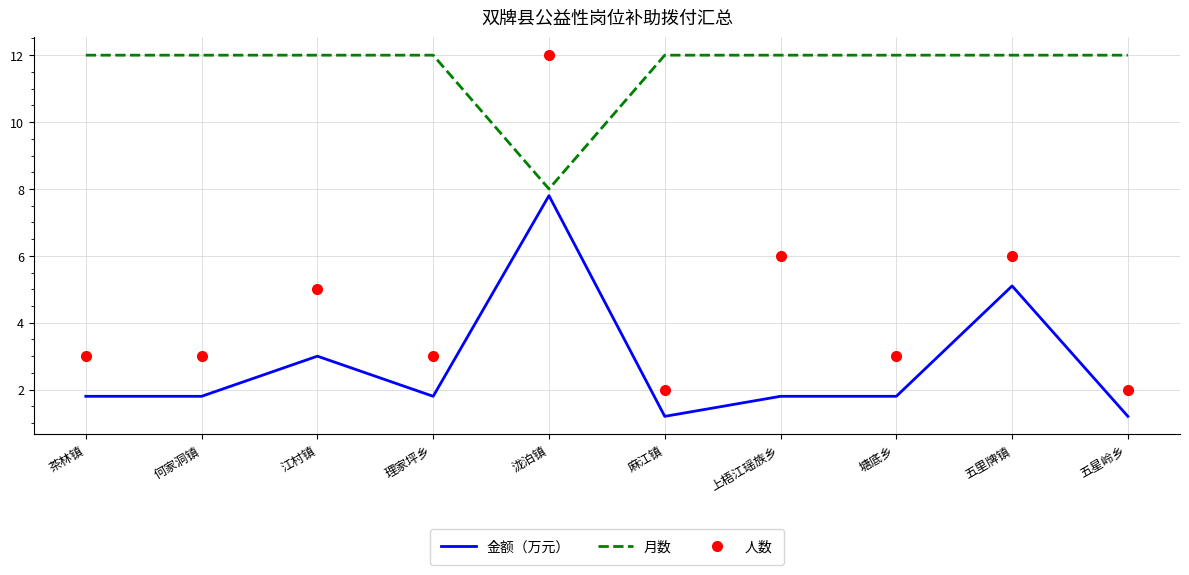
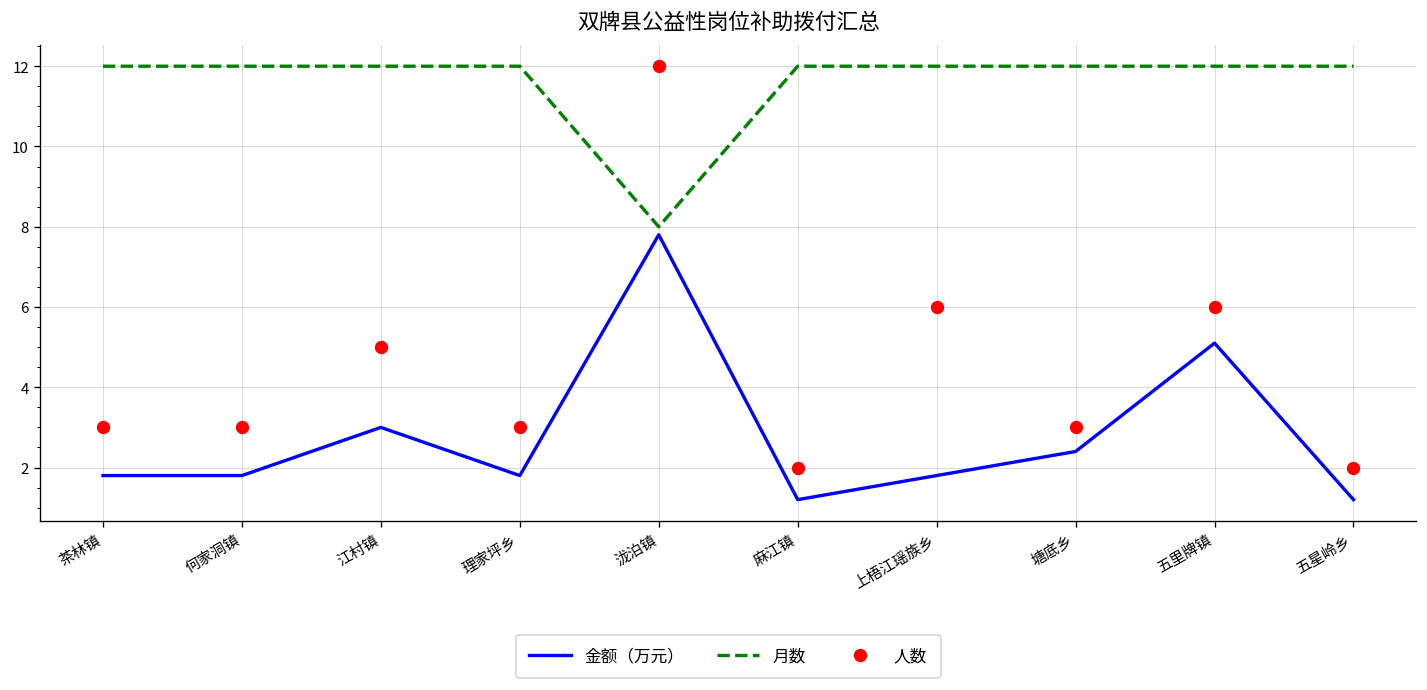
  {
    "金额（万元）": {
      "茶林镇": 1.8,
      "何家洞镇": 1.8,
      "江村镇": 3.0,
      "理家坪乡": 1.8,
      "泷泊镇": 7.8,
      "麻江镇": 1.2,
      "上梧江瑶族乡": 1.8,
-     "塘底乡": 1.8,
+     "塘底乡": 2.4,
      "五里牌镇": 5.1,
      "五星岭乡": 1.2
    },
    "月数": {
      "茶林镇": 12.0,
      "何家洞镇": 12.0,
      "江村镇": 12.0,
      "理家坪乡": 12.0,
      "泷泊镇": 8.0,
      "麻江镇": 12.0,
      "上梧江瑶族乡": 12.0,
      "塘底乡": 12.0,
      "五里牌镇": 12.0,
      "五星岭乡": 12.0
    },
    "人数": {
      "茶林镇": 3.0,
      "何家洞镇": 3.0,
      "江村镇": 5.0,
      "理家坪乡": 3.0,
      "泷泊镇": 12.0,
      "麻江镇": 2.0,
      "上梧江瑶族乡": 6.0,
      "塘底乡": 3.0,
      "五里牌镇": 6.0,
      "五星岭乡": 2.0
    }
  }
